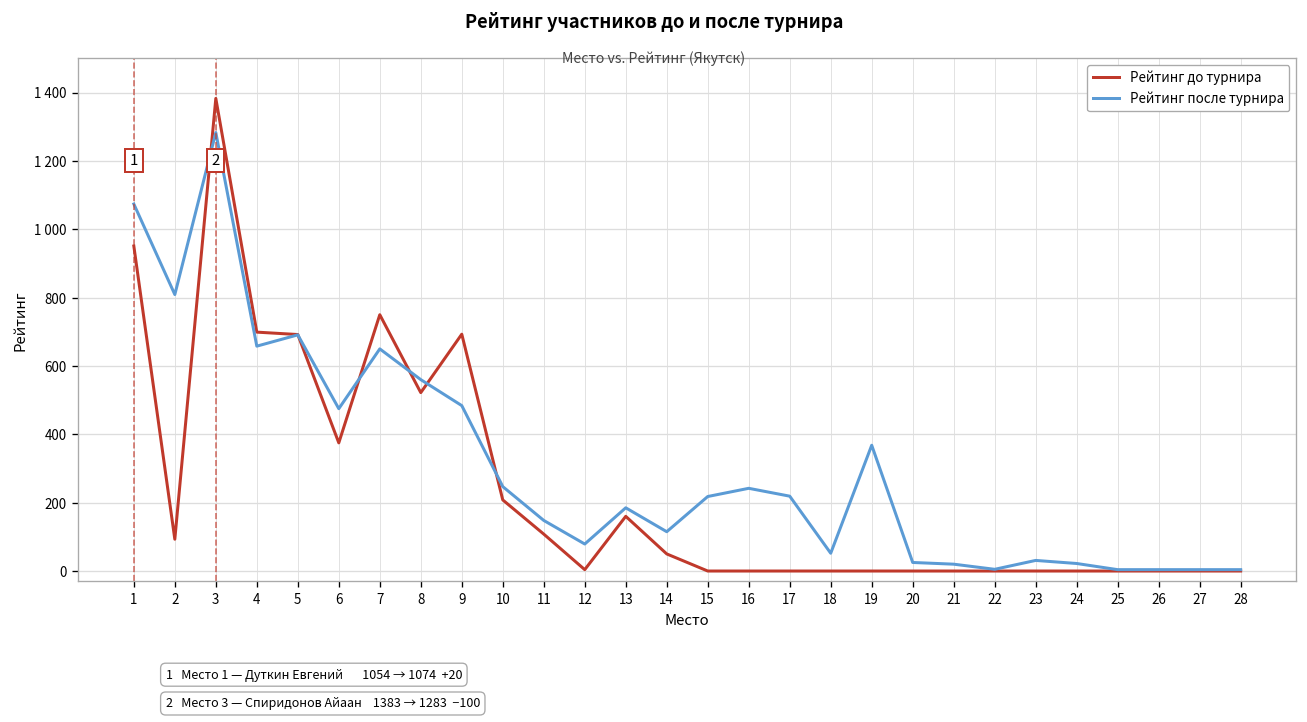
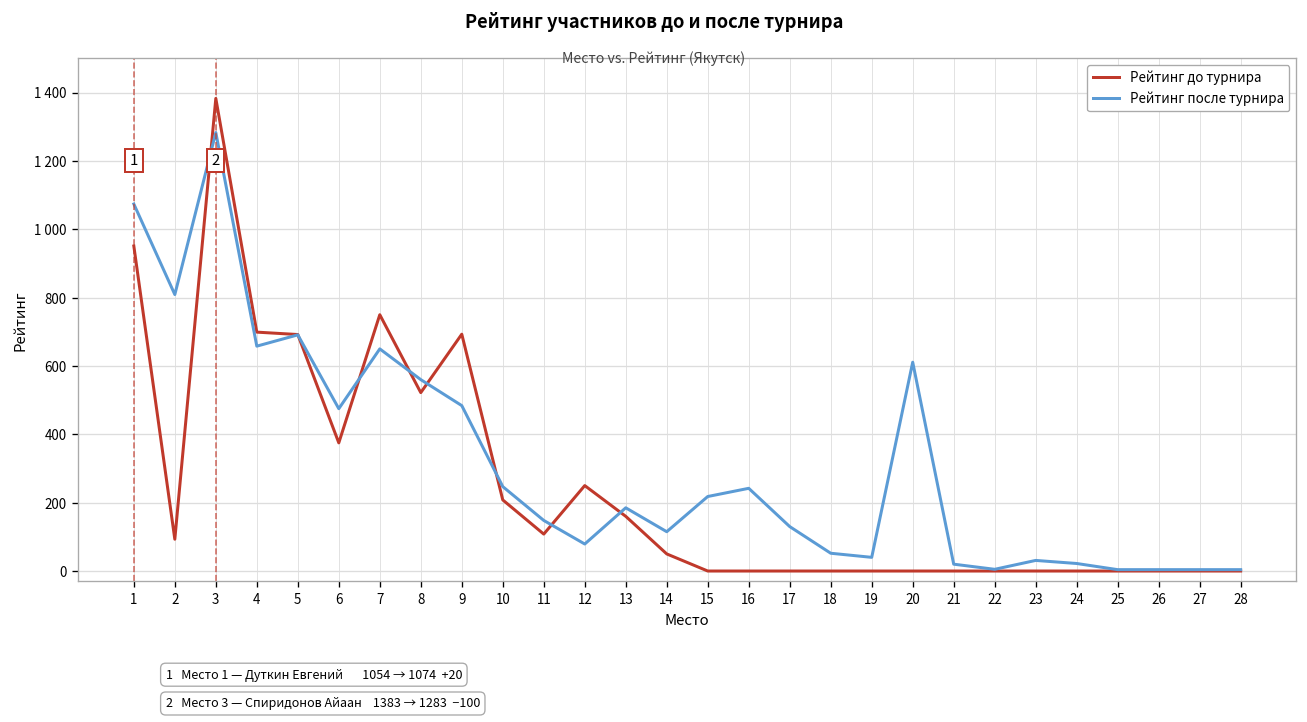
  {
    "Рейтинг до турнира": {
      "1": 950,
      "2": 90,
      "3": 1380,
      "4": 700,
      "6": 380,
      "7": 750,
      "8": 520,
      "9": 690,
      "10": 210,
      "11": 110,
-     "12": 0,
+     "12": 250,
      "13": 160,
      "14": 50,
      "15": 0,
      "16": 0,
      "17": 0,
      "18": 0,
      "19": 0,
      "20": 0,
      "21": 0,
      "23": 0,
      "24": 0
    },
    "Рейтинг после турнира": {
      "1": 1070,
      "2": 810,
      "4": 660,
      "6": 480,
      "7": 650,
      "8": 560,
      "9": 480,
      "10": 250,
      "11": 150,
      "12": 80,
      "13": 190,
      "14": 120,
      "15": 220,
      "16": 240,
-     "17": 220,
+     "17": 130,
      "18": 50,
-     "19": 370,
-     "20": 30,
+     "19": 40,
+     "20": 610,
      "21": 20,
      "23": 30,
      "24": 20
    }
  }
